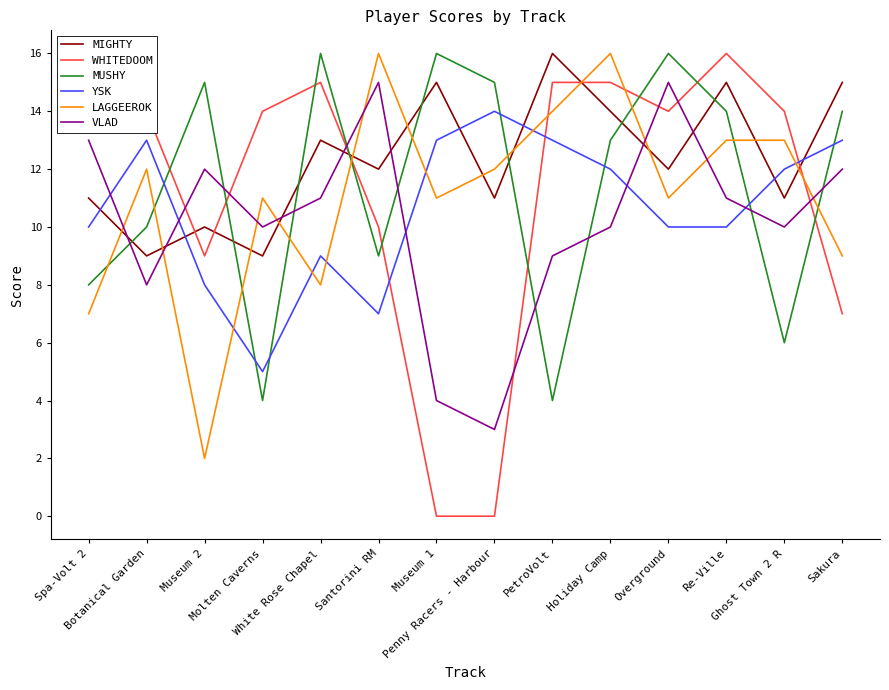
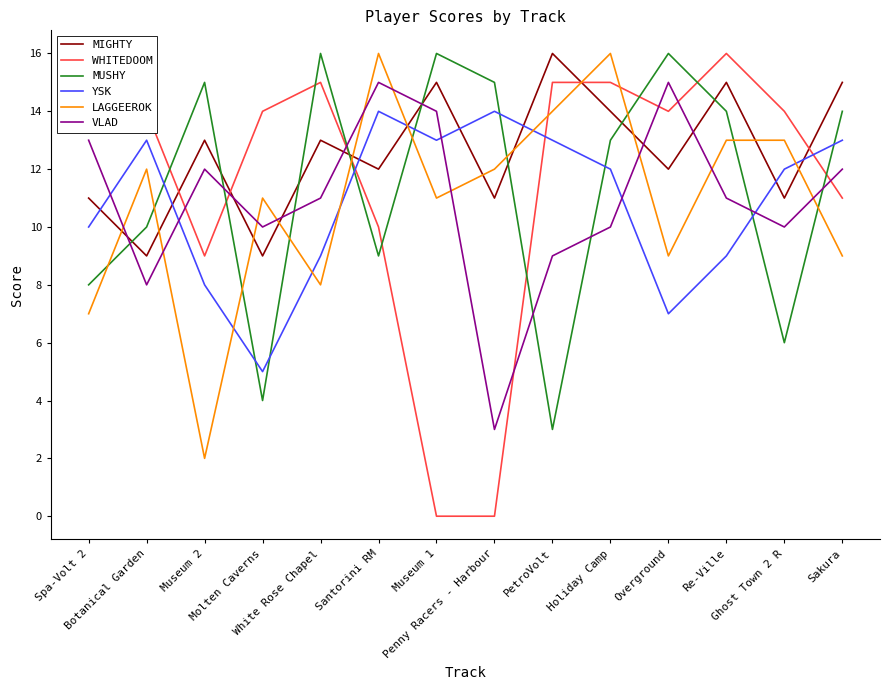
  {
    "MIGHTY": {
      "Spa-Volt 2": 11,
      "Botanical Garden": 9,
-     "Museum 2": 10,
+     "Museum 2": 13,
      "Molten Caverns": 9,
      "White Rose Chapel": 13,
      "Santorini RM": 12,
      "Museum 1": 15,
      "Penny Racers - Harbour": 11,
      "PetroVolt": 16,
      "Holiday Camp": 14,
      "Overground": 12,
      "Re-Ville": 15,
      "Ghost Town 2 R": 11,
      "Sakura": 15
    },
    "WHITEDOOM": {
      "Museum 2": 9,
      "Molten Caverns": 14,
      "White Rose Chapel": 15,
      "Santorini RM": 10,
      "Museum 1": 0,
      "Penny Racers - Harbour": 0,
      "PetroVolt": 15,
      "Holiday Camp": 15,
      "Overground": 14,
      "Re-Ville": 16,
      "Ghost Town 2 R": 14,
-     "Sakura": 7
+     "Sakura": 11
    },
    "MUSHY": {
      "Spa-Volt 2": 8,
      "Botanical Garden": 10,
      "Museum 2": 15,
      "Molten Caverns": 4,
      "White Rose Chapel": 16,
      "Santorini RM": 9,
      "Museum 1": 16,
      "Penny Racers - Harbour": 15,
-     "PetroVolt": 4,
+     "PetroVolt": 3,
      "Holiday Camp": 13,
      "Overground": 16,
      "Re-Ville": 14,
      "Ghost Town 2 R": 6,
      "Sakura": 14
    },
    "YSK": {
      "Spa-Volt 2": 10,
      "Botanical Garden": 13,
      "Museum 2": 8,
      "Molten Caverns": 5,
      "White Rose Chapel": 9,
-     "Santorini RM": 7,
+     "Santorini RM": 14,
      "Museum 1": 13,
      "Penny Racers - Harbour": 14,
      "PetroVolt": 13,
      "Holiday Camp": 12,
-     "Overground": 10,
-     "Re-Ville": 10,
+     "Overground": 7,
+     "Re-Ville": 9,
      "Ghost Town 2 R": 12,
      "Sakura": 13
    },
    "LAGGEEROK": {
      "Spa-Volt 2": 7,
      "Botanical Garden": 12,
      "Museum 2": 2,
      "Molten Caverns": 11,
      "White Rose Chapel": 8,
      "Santorini RM": 16,
      "Museum 1": 11,
      "Penny Racers - Harbour": 12,
      "PetroVolt": 14,
      "Holiday Camp": 16,
-     "Overground": 11,
+     "Overground": 9,
      "Re-Ville": 13,
      "Ghost Town 2 R": 13,
      "Sakura": 9
    },
    "VLAD": {
      "Spa-Volt 2": 13,
      "Botanical Garden": 8,
      "Museum 2": 12,
      "Molten Caverns": 10,
      "White Rose Chapel": 11,
      "Santorini RM": 15,
-     "Museum 1": 4,
+     "Museum 1": 14,
      "Penny Racers - Harbour": 3,
      "PetroVolt": 9,
      "Holiday Camp": 10,
      "Overground": 15,
      "Re-Ville": 11,
      "Ghost Town 2 R": 10,
      "Sakura": 12
    }
  }
